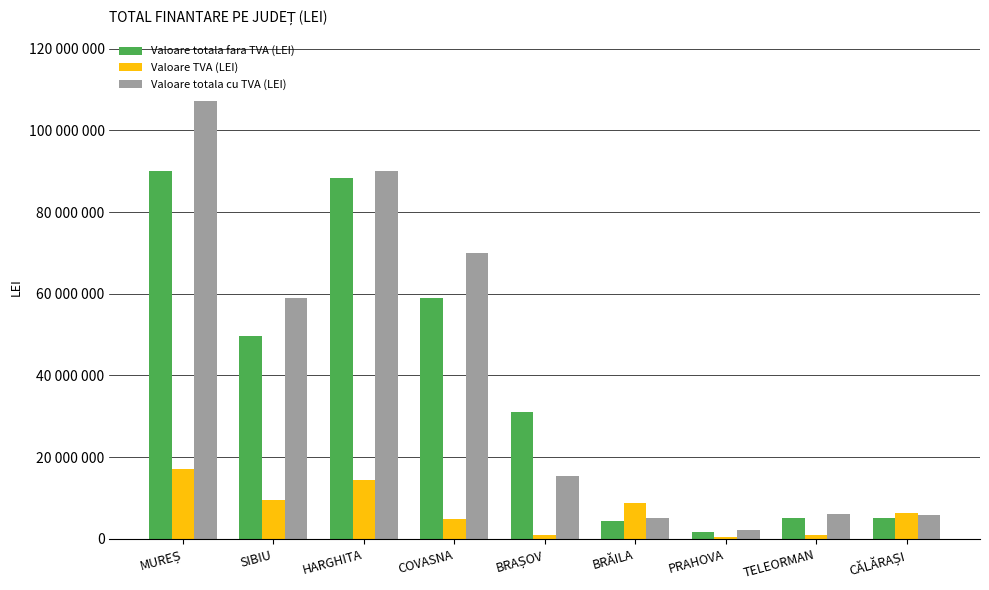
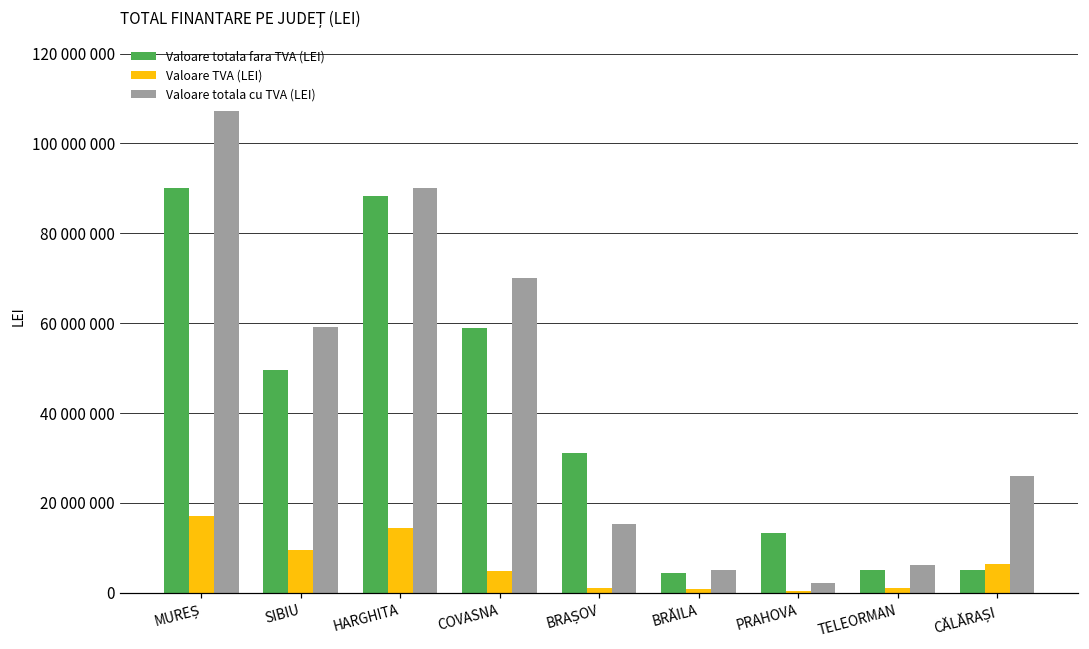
  {
    "Valoare totala fara TVA (LEI)": {
      "MUREȘ": 90000000,
      "SIBIU": 50000000,
      "HARGHITA": 88000000,
      "COVASNA": 59000000,
      "BRAȘOV": 31000000,
      "BRĂILA": 4000000,
-     "PRAHOVA": 2000000,
+     "PRAHOVA": 13000000,
      "TELEORMAN": 5000000,
      "CĂLĂRAȘI": 5000000
    },
    "Valoare TVA (LEI)": {
      "MUREȘ": 17000000,
      "SIBIU": 9000000,
      "HARGHITA": 14000000,
      "COVASNA": 5000000,
      "BRAȘOV": 1000000,
-     "BRĂILA": 9000000,
+     "BRĂILA": 1000000,
      "TELEORMAN": 1000000,
      "CĂLĂRAȘI": 6000000
    },
    "Valoare totala cu TVA (LEI)": {
      "MUREȘ": 107000000,
      "SIBIU": 59000000,
      "HARGHITA": 90000000,
      "COVASNA": 70000000,
      "BRAȘOV": 15000000,
      "BRĂILA": 5000000,
      "PRAHOVA": 2000000,
      "TELEORMAN": 6000000,
-     "CĂLĂRAȘI": 6000000
+     "CĂLĂRAȘI": 26000000
    }
  }
